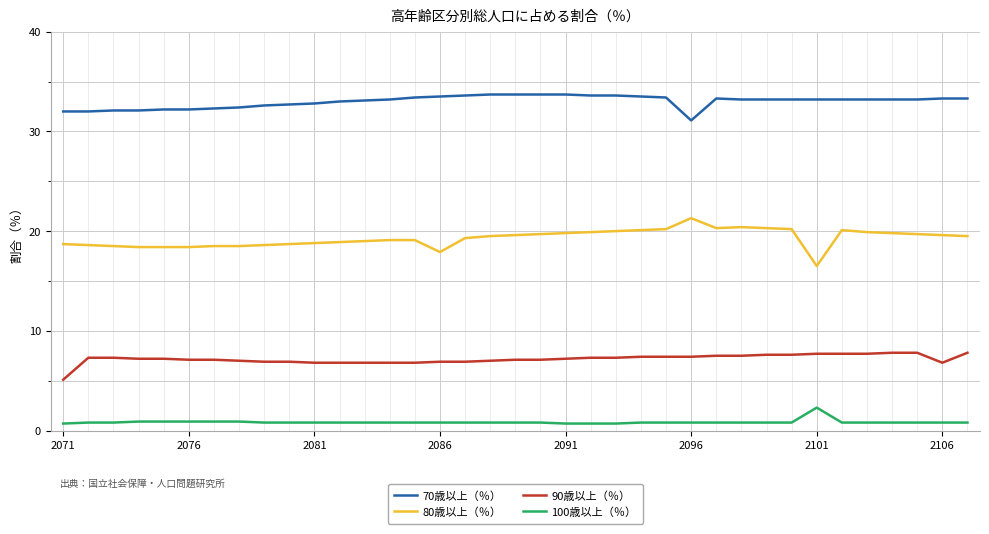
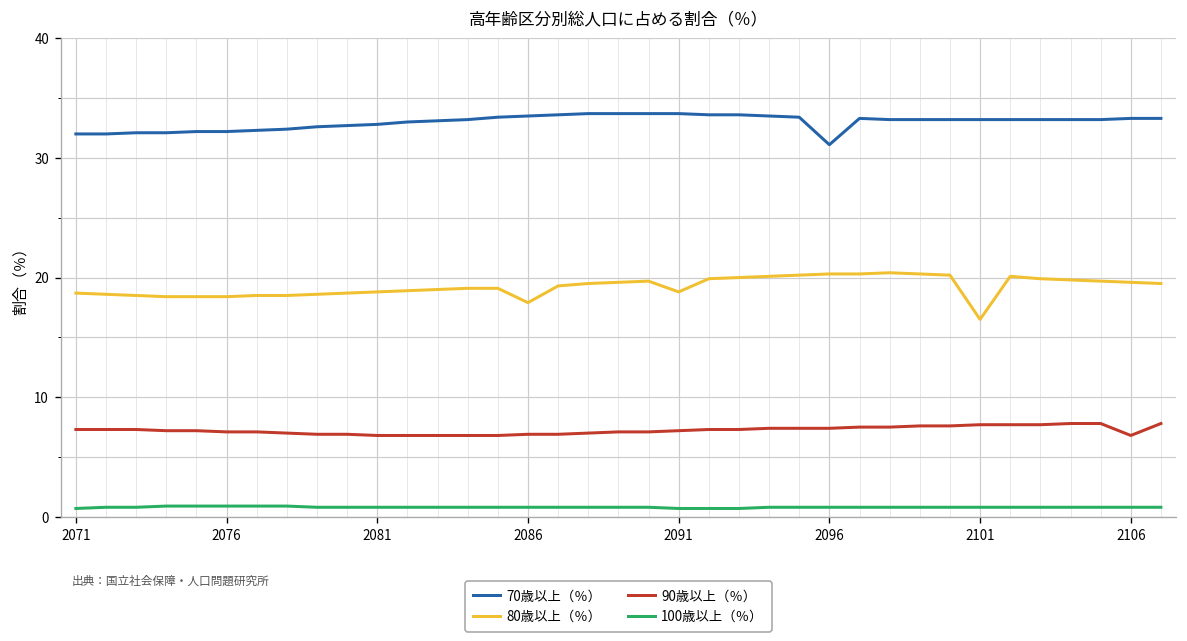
  {
    "70歳以上（％）": {
      "2071": 32,
      "2076": 32,
      "2081": 33,
      "2086": 34,
      "2091": 34,
      "2096": 31,
      "2101": 33,
      "2106": 33
    },
    "80歳以上（％）": {
      "2071": 19,
      "2076": 18,
      "2081": 19,
      "2086": 18,
-     "2091": 20,
-     "2096": 21,
+     "2091": 19,
+     "2096": 20,
      "2101": 17,
      "2106": 20
    },
    "90歳以上（％）": {
-     "2071": 5,
+     "2071": 7,
      "2076": 7,
      "2081": 7,
      "2086": 7,
      "2091": 7,
      "2096": 7,
      "2101": 8,
      "2106": 7
    },
    "100歳以上（％）": {
      "2071": 1,
      "2076": 1,
      "2081": 1,
      "2086": 1,
      "2091": 1,
      "2096": 1,
-     "2101": 2,
+     "2101": 1,
      "2106": 1
    }
  }
